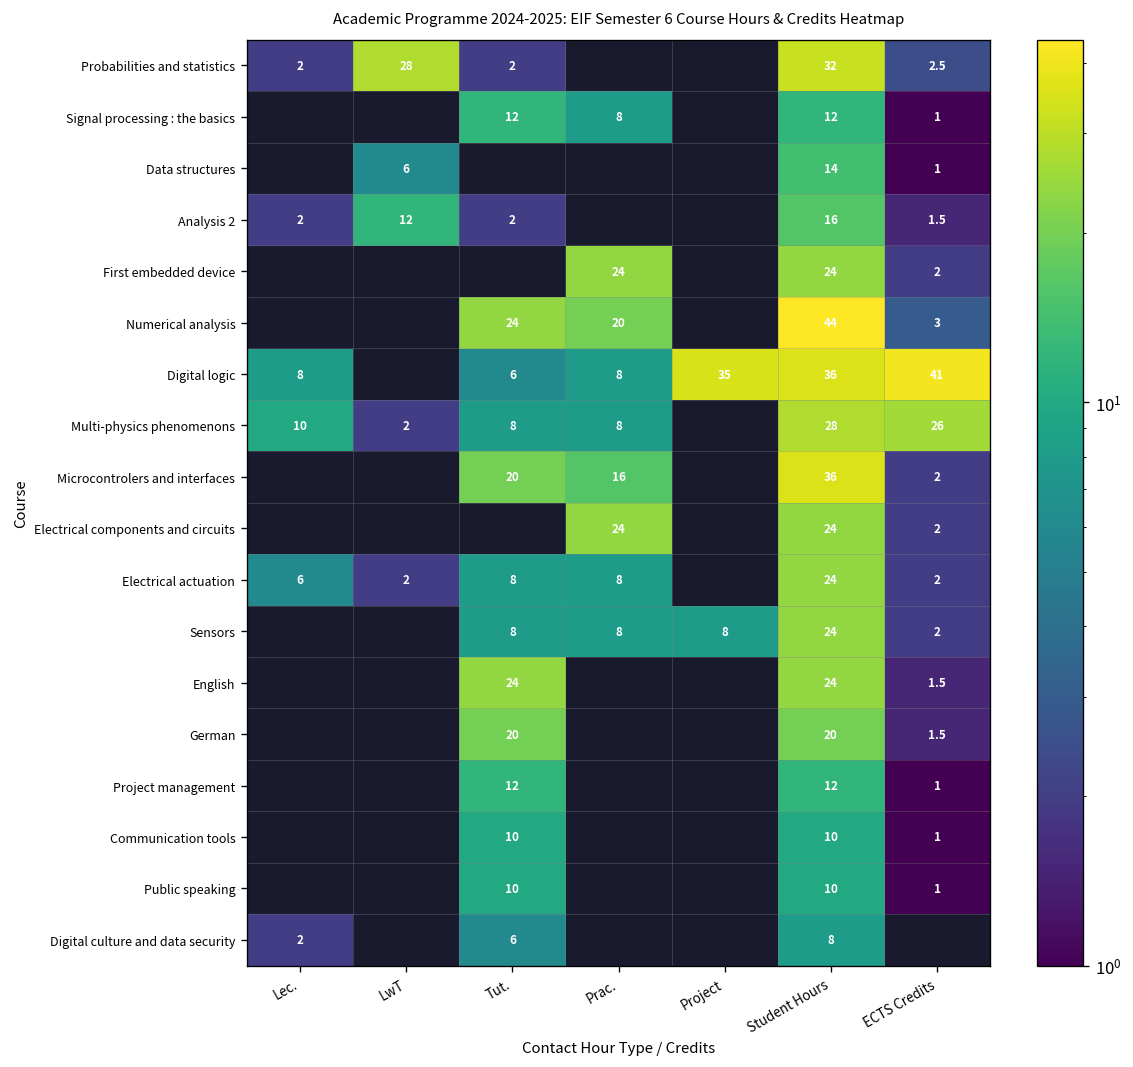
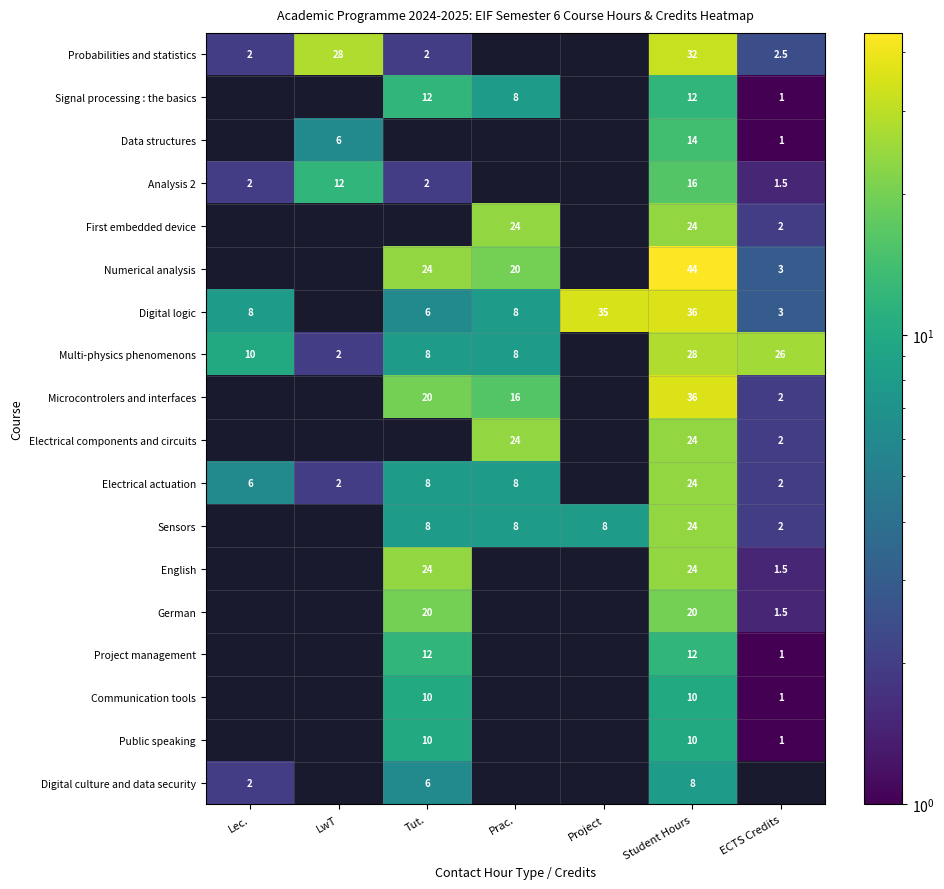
  {
    "Probabilities and statistics": {
      "Lec.": 2,
      "LwT": 28,
      "Tut.": 2,
      "Student Hours": 32,
      "ECTS Credits": 2.5
    },
    "Signal processing : the basics": {
      "Tut.": 12,
      "Prac.": 8,
      "Student Hours": 12,
      "ECTS Credits": 1
    },
    "Data structures": {
      "LwT": 6,
      "Student Hours": 14,
      "ECTS Credits": 1
    },
    "Analysis 2": {
      "Lec.": 2,
      "LwT": 12,
      "Tut.": 2,
      "Student Hours": 16,
      "ECTS Credits": 1.5
    },
    "First embedded device": {
      "Prac.": 24,
      "Student Hours": 24,
      "ECTS Credits": 2
    },
    "Numerical analysis": {
      "Tut.": 24,
      "Prac.": 20,
      "Student Hours": 44,
      "ECTS Credits": 3
    },
    "Digital logic": {
      "Lec.": 8,
      "Tut.": 6,
      "Prac.": 8,
      "Project": 35,
      "Student Hours": 36,
-     "ECTS Credits": 41
+     "ECTS Credits": 3
    },
    "Multi-physics phenomenons": {
      "Lec.": 10,
      "LwT": 2,
      "Tut.": 8,
      "Prac.": 8,
      "Student Hours": 28,
      "ECTS Credits": 26
    },
    "Microcontrolers and interfaces": {
      "Tut.": 20,
      "Prac.": 16,
      "Student Hours": 36,
      "ECTS Credits": 2
    },
    "Electrical components and circuits": {
      "Prac.": 24,
      "Student Hours": 24,
      "ECTS Credits": 2
    },
    "Electrical actuation": {
      "Lec.": 6,
      "LwT": 2,
      "Tut.": 8,
      "Prac.": 8,
      "Student Hours": 24,
      "ECTS Credits": 2
    },
    "Sensors": {
      "Tut.": 8,
      "Prac.": 8,
      "Project": 8,
      "Student Hours": 24,
      "ECTS Credits": 2
    },
    "English": {
      "Tut.": 24,
      "Student Hours": 24,
      "ECTS Credits": 1.5
    },
    "German": {
      "Tut.": 20,
      "Student Hours": 20,
      "ECTS Credits": 1.5
    },
    "Project management": {
      "Tut.": 12,
      "Student Hours": 12,
      "ECTS Credits": 1
    },
    "Communication tools": {
      "Tut.": 10,
      "Student Hours": 10,
      "ECTS Credits": 1
    },
    "Public speaking": {
      "Tut.": 10,
      "Student Hours": 10,
      "ECTS Credits": 1
    },
    "Digital culture and data security": {
      "Lec.": 2,
      "Tut.": 6,
      "Student Hours": 8
    }
  }
